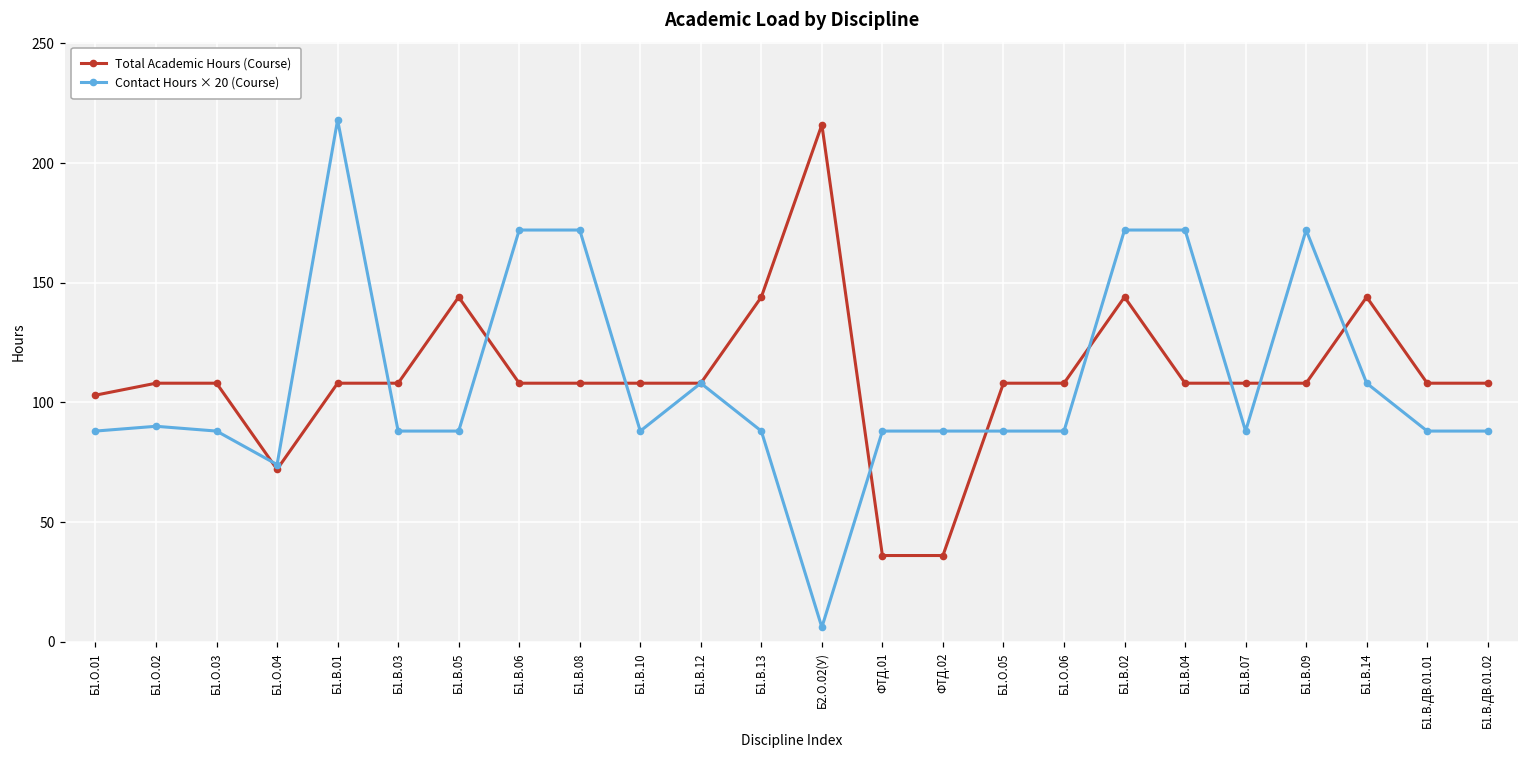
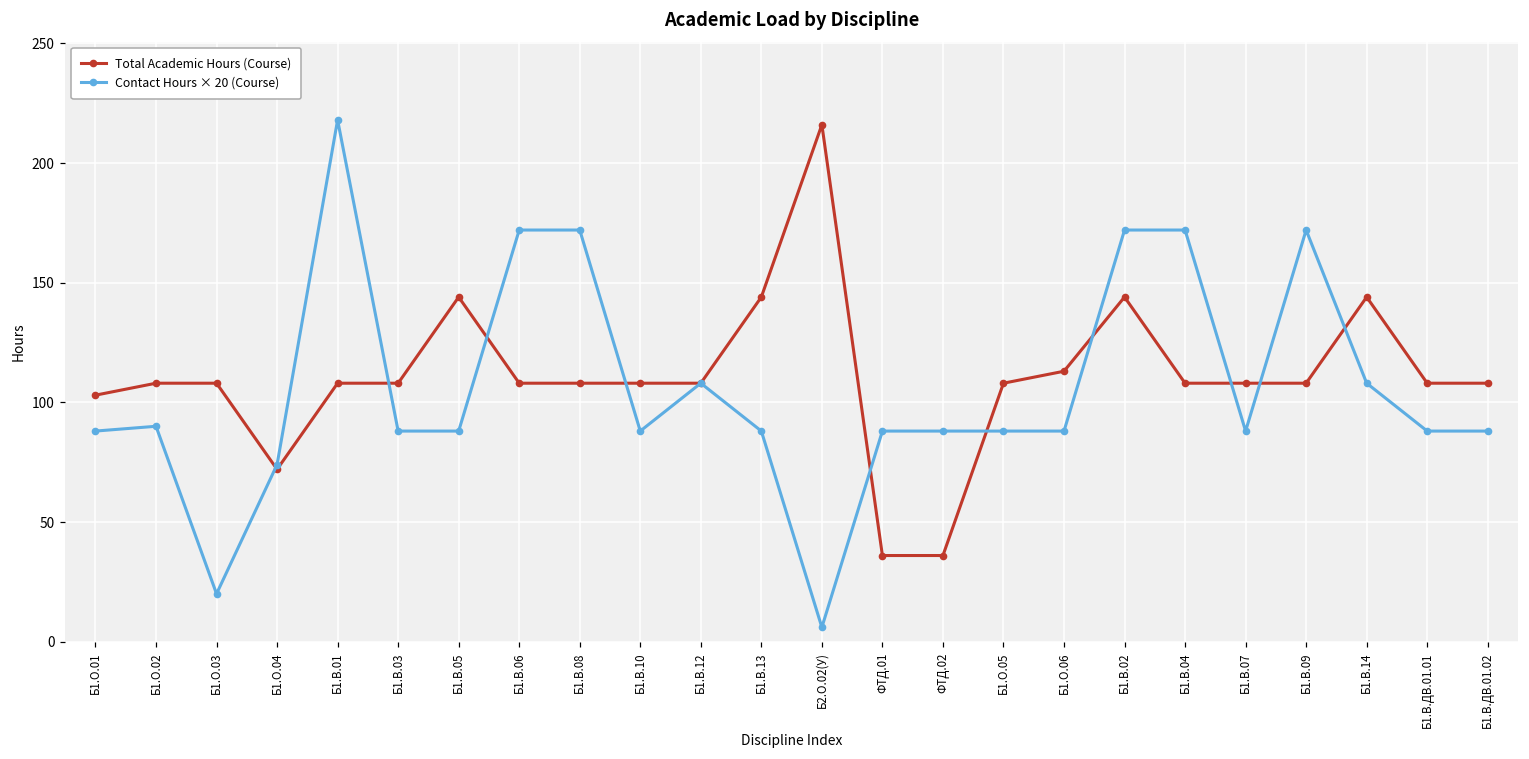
  {
    "Total Academic Hours (Course)": {
      "Б1.О.01": 103,
      "Б1.О.02": 108,
      "Б1.О.03": 108,
      "Б1.О.04": 72,
      "Б1.В.01": 108,
      "Б1.В.03": 108,
      "Б1.В.05": 144,
      "Б1.В.06": 108,
      "Б1.В.08": 108,
      "Б1.В.10": 108,
      "Б1.В.13": 144,
      "Б2.О.02(У)": 216,
      "ФТД.01": 36,
      "ФТД.02": 36,
      "Б1.О.05": 108,
-     "Б1.О.06": 108,
+     "Б1.О.06": 113,
      "Б1.В.02": 144,
      "Б1.В.04": 108,
      "Б1.В.07": 108,
      "Б1.В.09": 108,
      "Б1.В.14": 144,
      "Б1.В.ДВ.01.01": 108,
      "Б1.В.ДВ.01.02": 108
    },
    "Contact Hours × 20 (Course)": {
      "Б1.О.01": 88,
      "Б1.О.02": 90,
-     "Б1.О.03": 88,
+     "Б1.О.03": 20,
      "Б1.О.04": 74,
      "Б1.В.01": 218,
      "Б1.В.03": 88,
      "Б1.В.05": 88,
      "Б1.В.06": 172,
      "Б1.В.08": 172,
      "Б1.В.10": 88,
      "Б1.В.13": 88,
      "Б2.О.02(У)": 6,
      "ФТД.01": 88,
      "ФТД.02": 88,
      "Б1.О.05": 88,
      "Б1.О.06": 88,
      "Б1.В.02": 172,
      "Б1.В.04": 172,
      "Б1.В.07": 88,
      "Б1.В.09": 172,
      "Б1.В.14": 108,
      "Б1.В.ДВ.01.01": 88,
      "Б1.В.ДВ.01.02": 88
    }
  }
